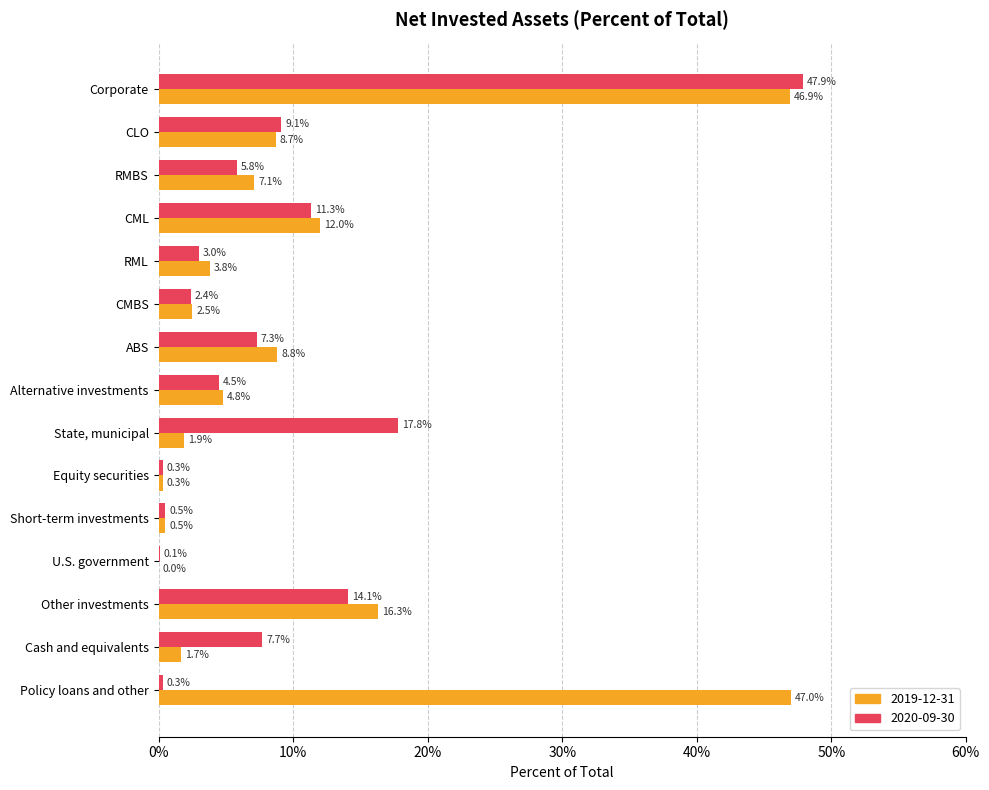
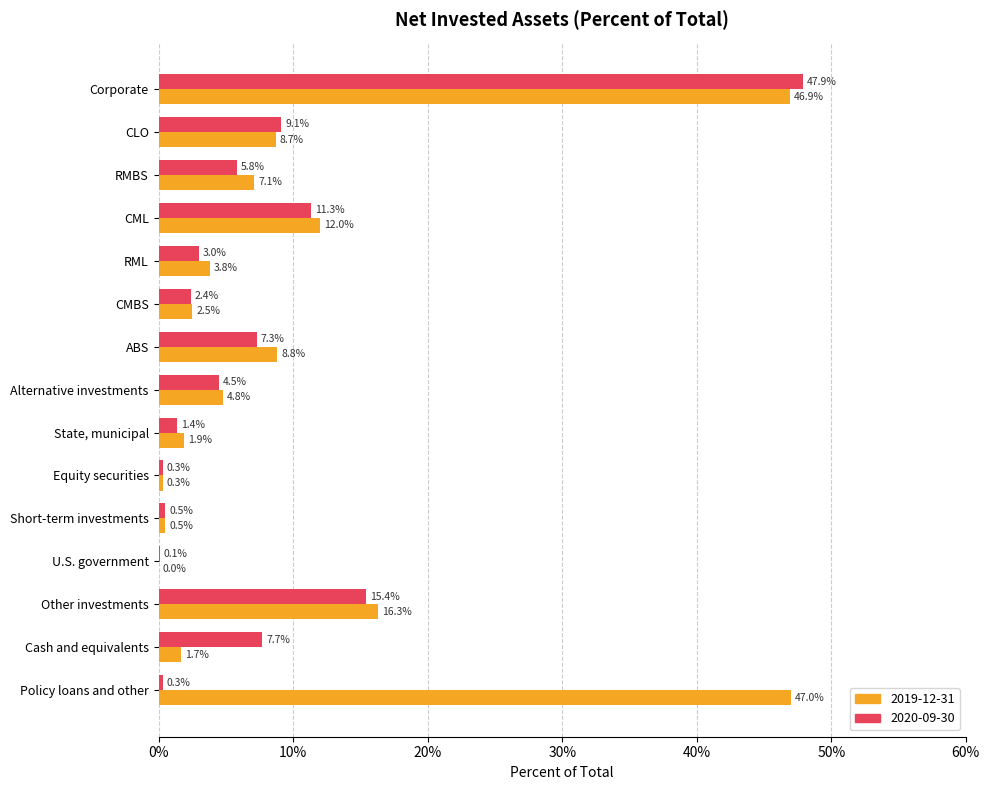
  {
    "2019-12-31": {
      "Corporate": "46.9%",
      "CLO": "8.7%",
      "RMBS": "7.1%",
      "CML": "12.0%",
      "RML": "3.8%",
      "CMBS": "2.5%",
      "ABS": "8.8%",
      "Alternative investments": "4.8%",
      "State, municipal": "1.9%",
      "Equity securities": "0.3%",
      "Short-term investments": "0.5%",
      "U.S. government": "0.0%",
      "Other investments": "16.3%",
      "Cash and equivalents": "1.7%",
      "Policy loans and other": "47.0%"
    },
    "2020-09-30": {
      "Corporate": "47.9%",
      "CLO": "9.1%",
      "RMBS": "5.8%",
      "CML": "11.3%",
      "RML": "3.0%",
      "CMBS": "2.4%",
      "ABS": "7.3%",
      "Alternative investments": "4.5%",
-     "State, municipal": "17.8%",
+     "State, municipal": "1.4%",
      "Equity securities": "0.3%",
      "Short-term investments": "0.5%",
      "U.S. government": "0.1%",
-     "Other investments": "14.1%",
+     "Other investments": "15.4%",
      "Cash and equivalents": "7.7%",
      "Policy loans and other": "0.3%"
    }
  }
